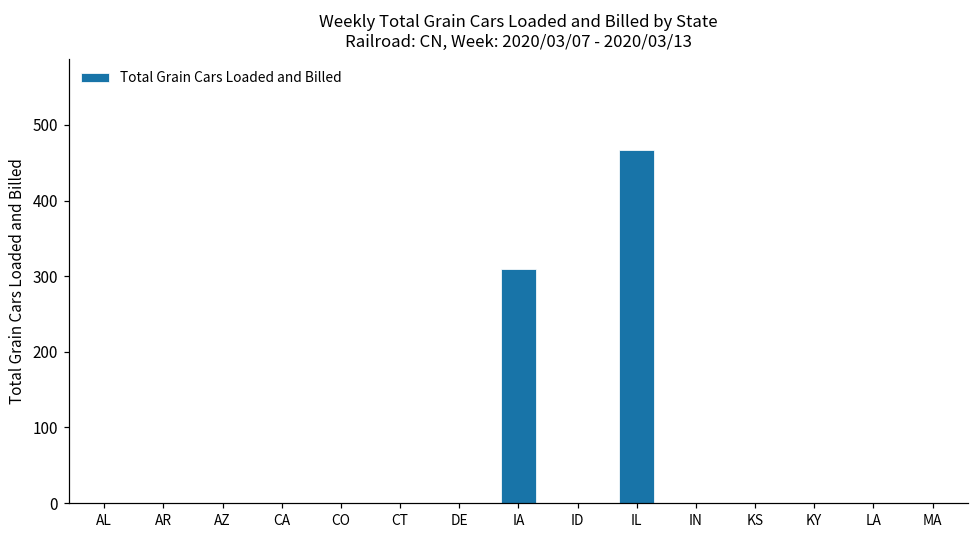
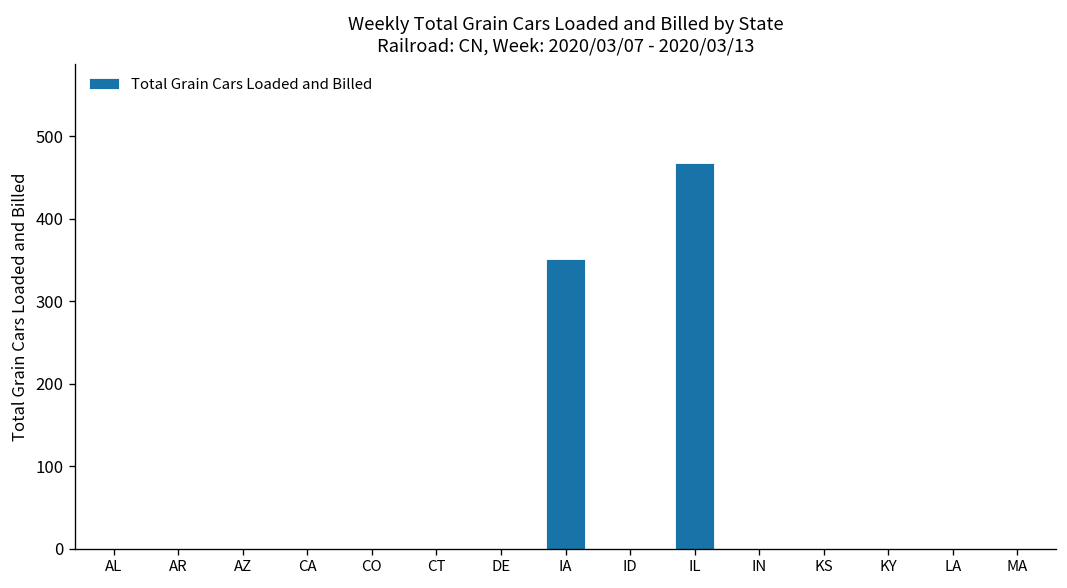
  {
    "AL": 0,
    "AR": 0,
    "AZ": 0,
    "CA": 0,
    "CO": 0,
    "CT": 0,
    "DE": 0,
-   "IA": 310,
+   "IA": 350,
    "ID": 0,
    "IL": 470,
    "IN": 0,
    "KS": 0,
    "KY": 0,
    "LA": 0,
    "MA": 0
  }
